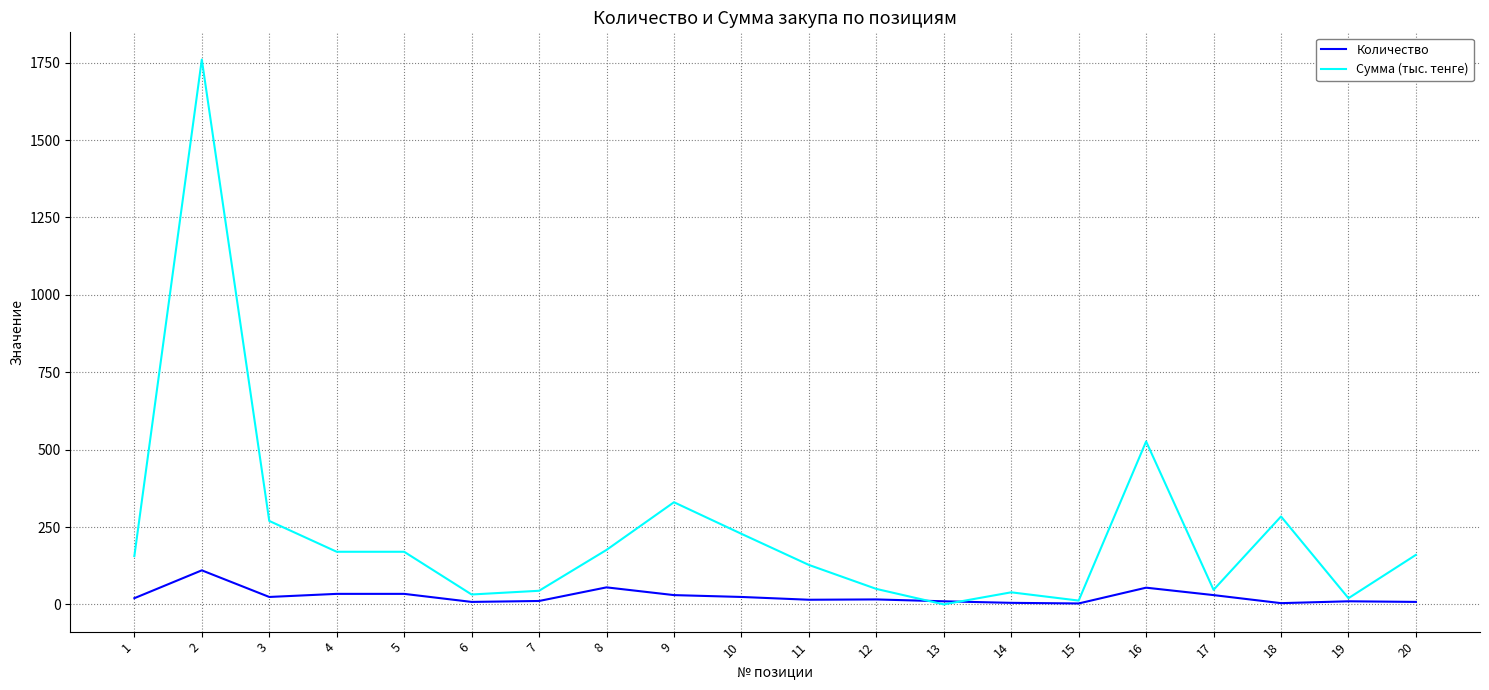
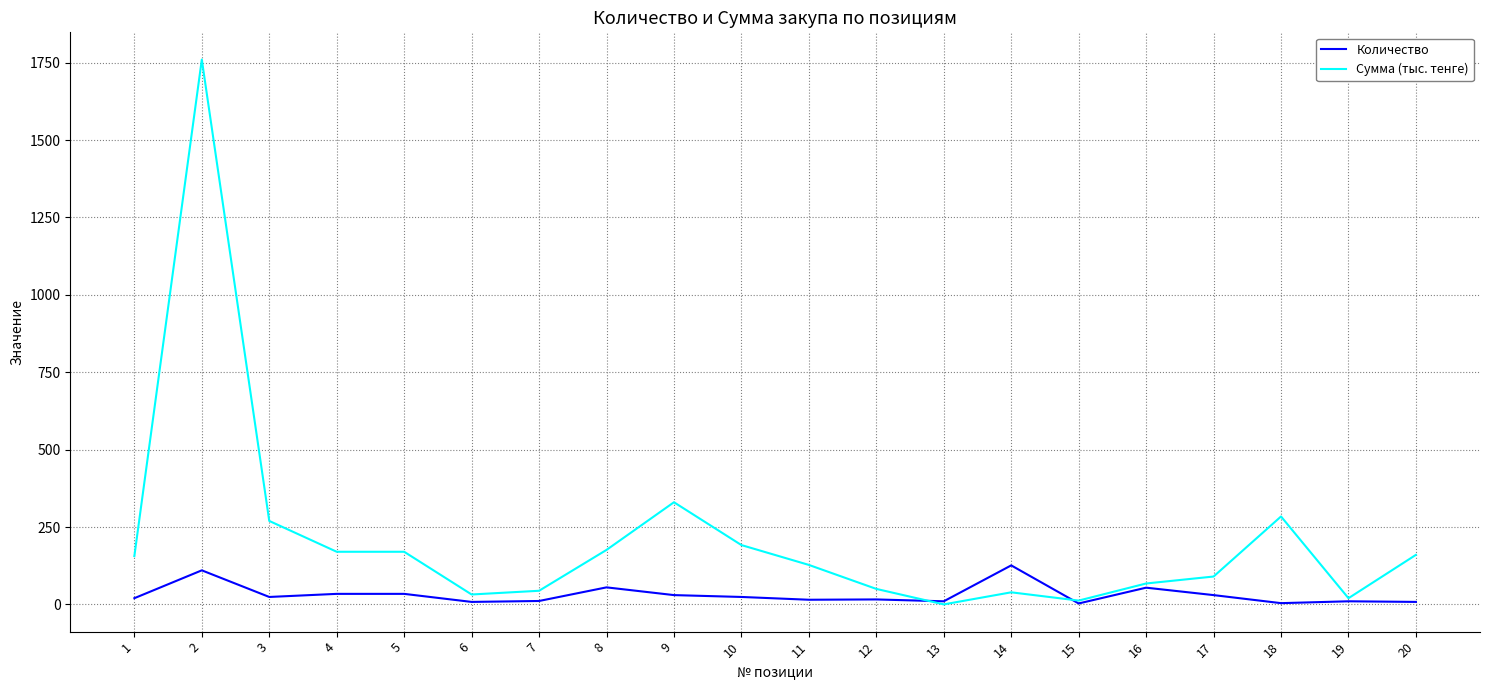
  {
    "Количество": {
      "1": 20,
      "2": 110,
      "3": 20,
      "4": 30,
      "5": 30,
      "6": 10,
      "7": 10,
      "8": 60,
      "9": 30,
      "10": 20,
      "11": 20,
      "12": 20,
      "13": 10,
-     "14": 10,
+     "14": 130,
      "15": 0,
      "16": 50,
      "17": 30,
      "18": 0,
      "19": 10,
      "20": 10
    },
    "Сумма (тыс. тенге)": {
      "1": 160,
      "2": 1760,
      "3": 270,
      "4": 170,
      "5": 170,
      "6": 30,
      "7": 40,
      "8": 180,
      "9": 330,
-     "10": 230,
+     "10": 190,
      "11": 130,
      "12": 50,
      "13": 0,
      "14": 40,
      "15": 10,
-     "16": 530,
-     "17": 50,
+     "16": 70,
+     "17": 90,
      "18": 280,
      "19": 20,
      "20": 160
    }
  }
